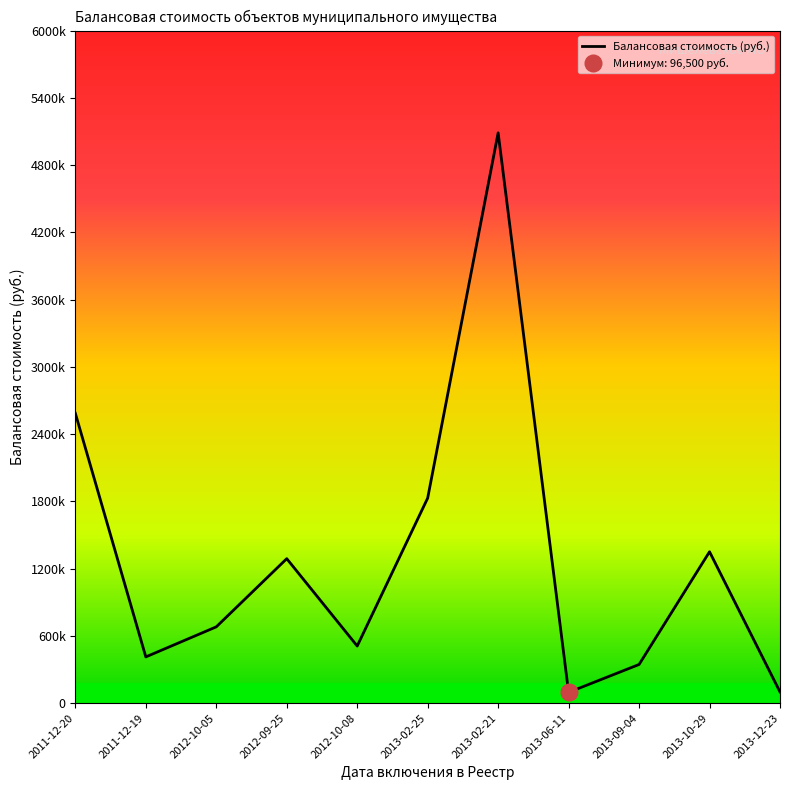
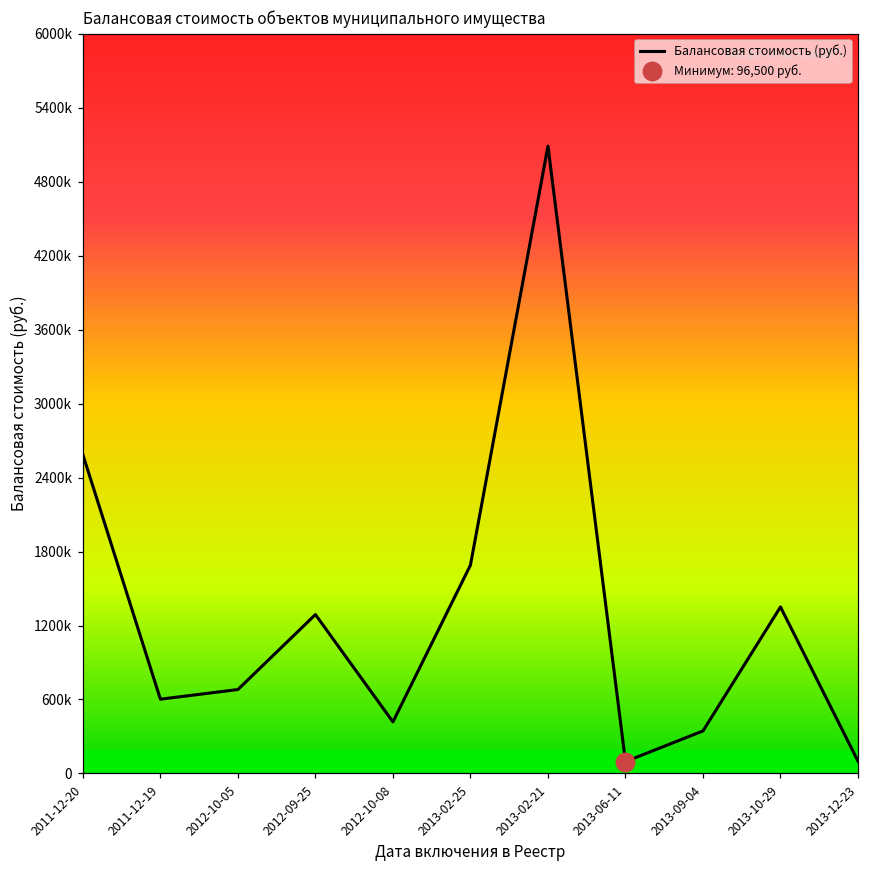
  {
    "Балансовая стоимость (руб.)": {
      "2011-12-20": 2590000,
-     "2011-12-19": 410000,
+     "2011-12-19": 600000,
      "2012-10-05": 680000,
      "2012-09-25": 1290000,
-     "2012-10-08": 510000,
-     "2013-02-25": 1830000,
+     "2012-10-08": 420000,
+     "2013-02-25": 1690000,
      "2013-02-21": 5090000,
      "2013-09-04": 350000,
      "2013-10-29": 1350000
    }
  }
